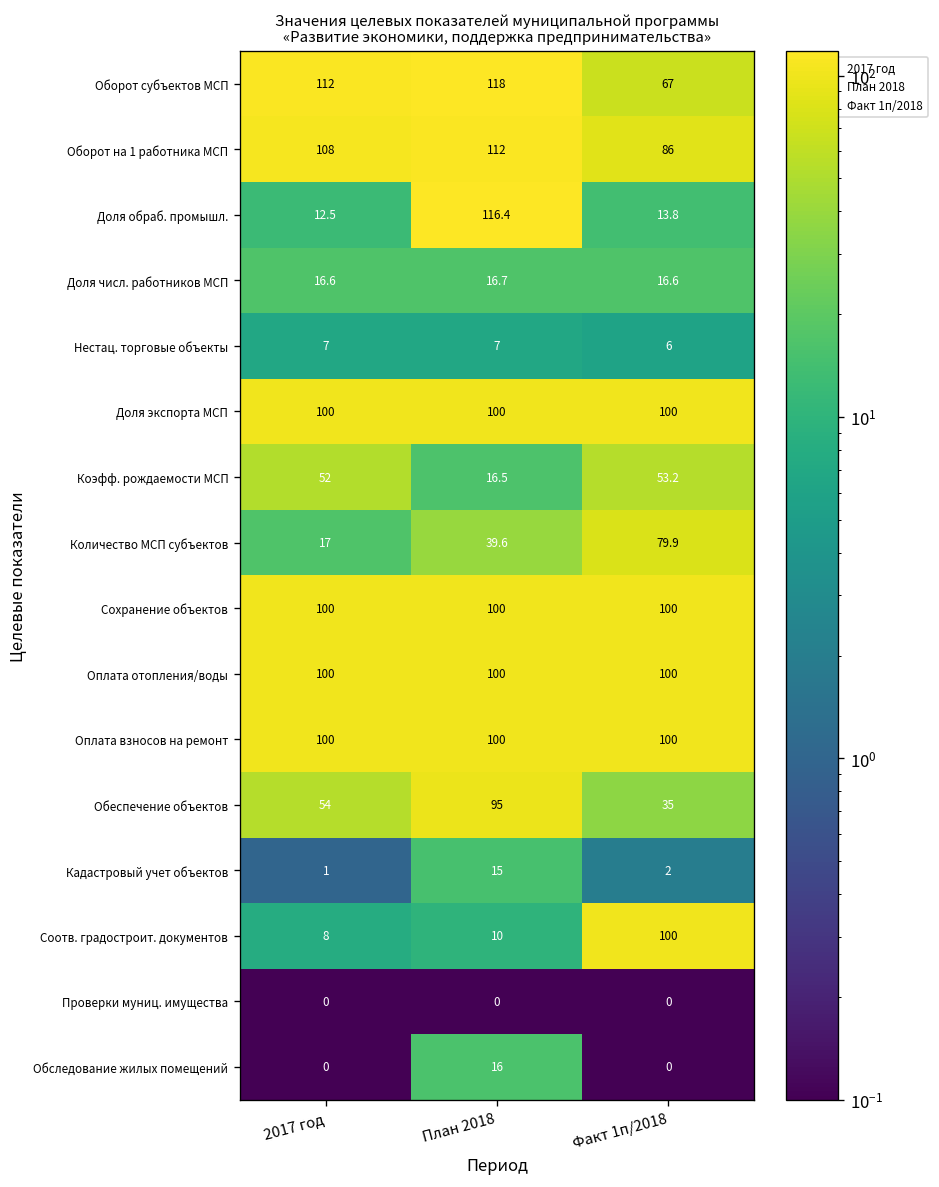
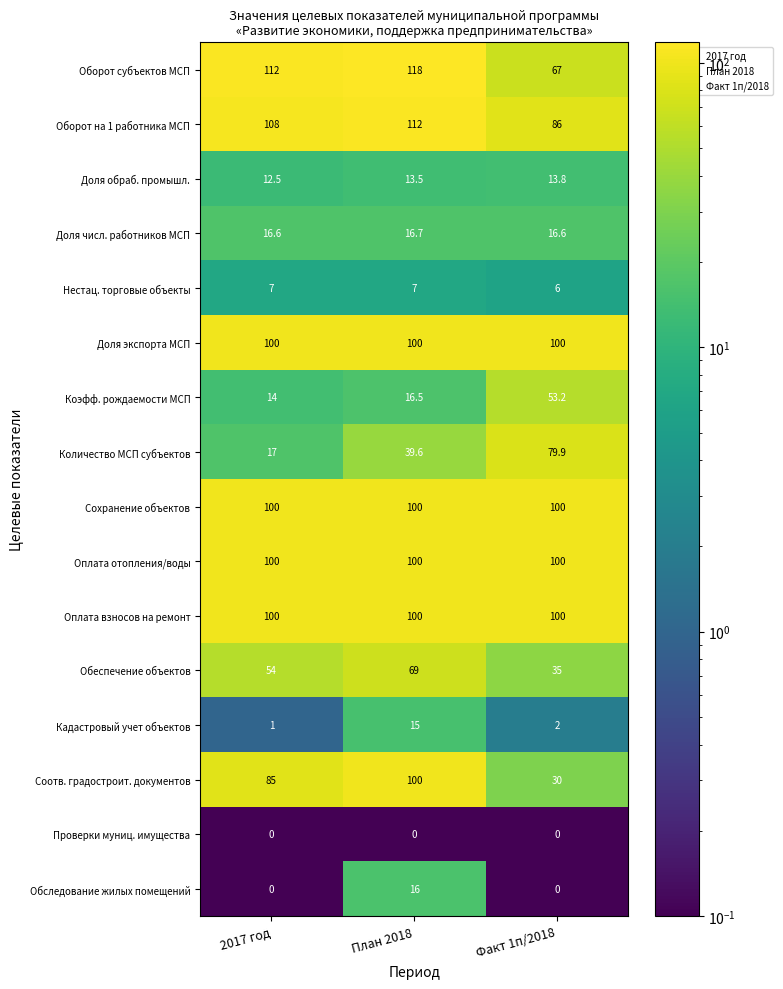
  {
    "Оборот субъектов МСП": {
      "2017 год": 112,
      "План 2018": 118,
      "Факт 1п/2018": 67
    },
    "Оборот на 1 работника МСП": {
      "2017 год": 108,
      "План 2018": 112,
      "Факт 1п/2018": 86
    },
    "Доля обраб. промышл.": {
      "2017 год": 12.5,
-     "План 2018": 116.4,
+     "План 2018": 13.5,
      "Факт 1п/2018": 13.8
    },
    "Доля числ. работников МСП": {
      "2017 год": 16.6,
      "План 2018": 16.7,
      "Факт 1п/2018": 16.6
    },
    "Нестац. торговые объекты": {
      "2017 год": 7,
      "План 2018": 7,
      "Факт 1п/2018": 6
    },
    "Доля экспорта МСП": {
      "2017 год": 100,
      "План 2018": 100,
      "Факт 1п/2018": 100
    },
    "Коэфф. рождаемости МСП": {
-     "2017 год": 52,
+     "2017 год": 14,
      "План 2018": 16.5,
      "Факт 1п/2018": 53.2
    },
    "Количество МСП субъектов": {
      "2017 год": 17,
      "План 2018": 39.6,
      "Факт 1п/2018": 79.9
    },
    "Сохранение объектов": {
      "2017 год": 100,
      "План 2018": 100,
      "Факт 1п/2018": 100
    },
    "Оплата отопления/воды": {
      "2017 год": 100,
      "План 2018": 100,
      "Факт 1п/2018": 100
    },
    "Оплата взносов на ремонт": {
      "2017 год": 100,
      "План 2018": 100,
      "Факт 1п/2018": 100
    },
    "Обеспечение объектов": {
      "2017 год": 54,
-     "План 2018": 95,
+     "План 2018": 69,
      "Факт 1п/2018": 35
    },
    "Кадастровый учет объектов": {
      "2017 год": 1,
      "План 2018": 15,
      "Факт 1п/2018": 2
    },
    "Соотв. градостроит. документов": {
-     "2017 год": 8,
-     "План 2018": 10,
-     "Факт 1п/2018": 100
+     "2017 год": 85,
+     "План 2018": 100,
+     "Факт 1п/2018": 30
    },
    "Проверки муниц. имущества": {
      "2017 год": 0,
      "План 2018": 0,
      "Факт 1п/2018": 0
    },
    "Обследование жилых помещений": {
      "2017 год": 0,
      "План 2018": 16,
      "Факт 1п/2018": 0
    }
  }
